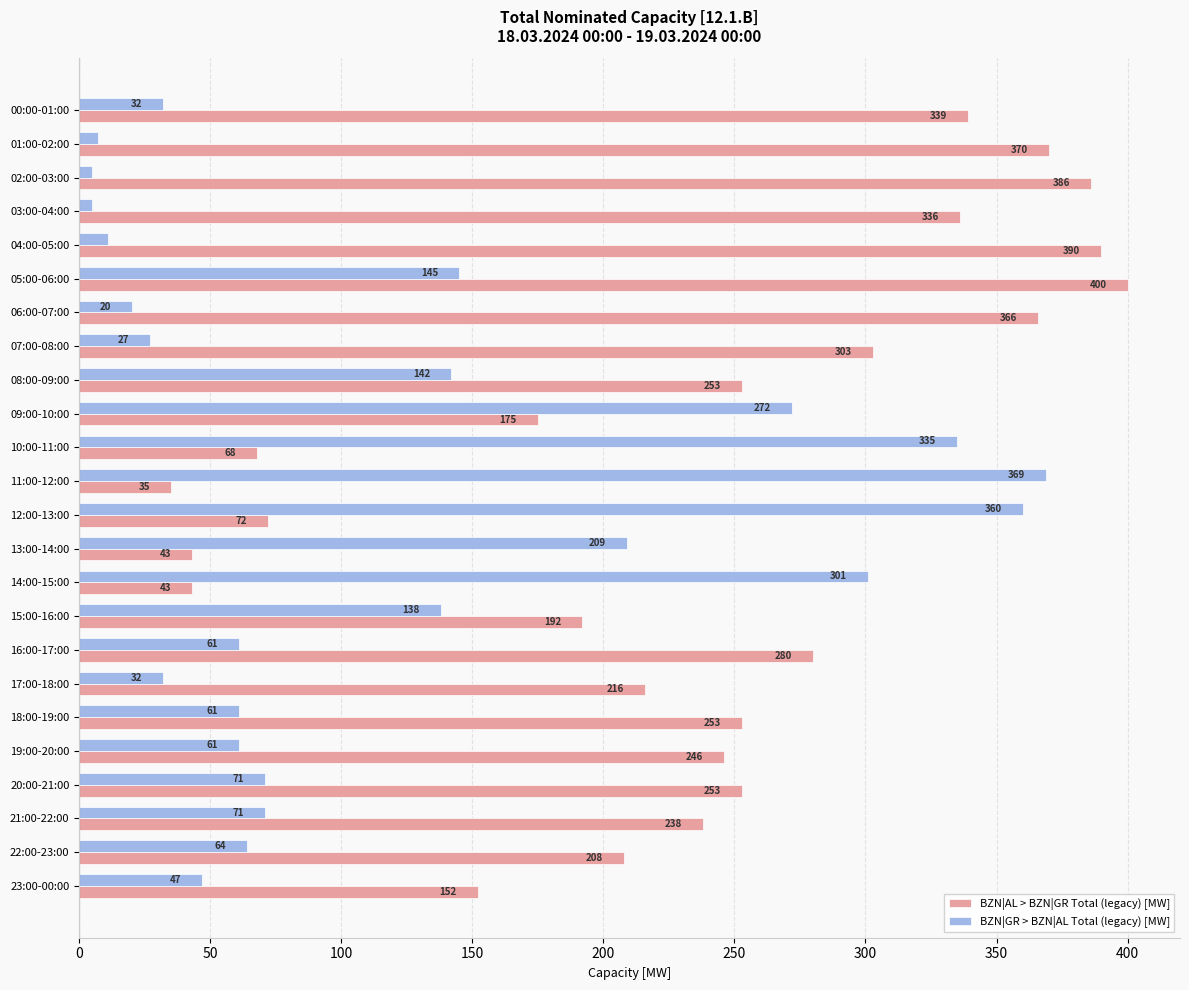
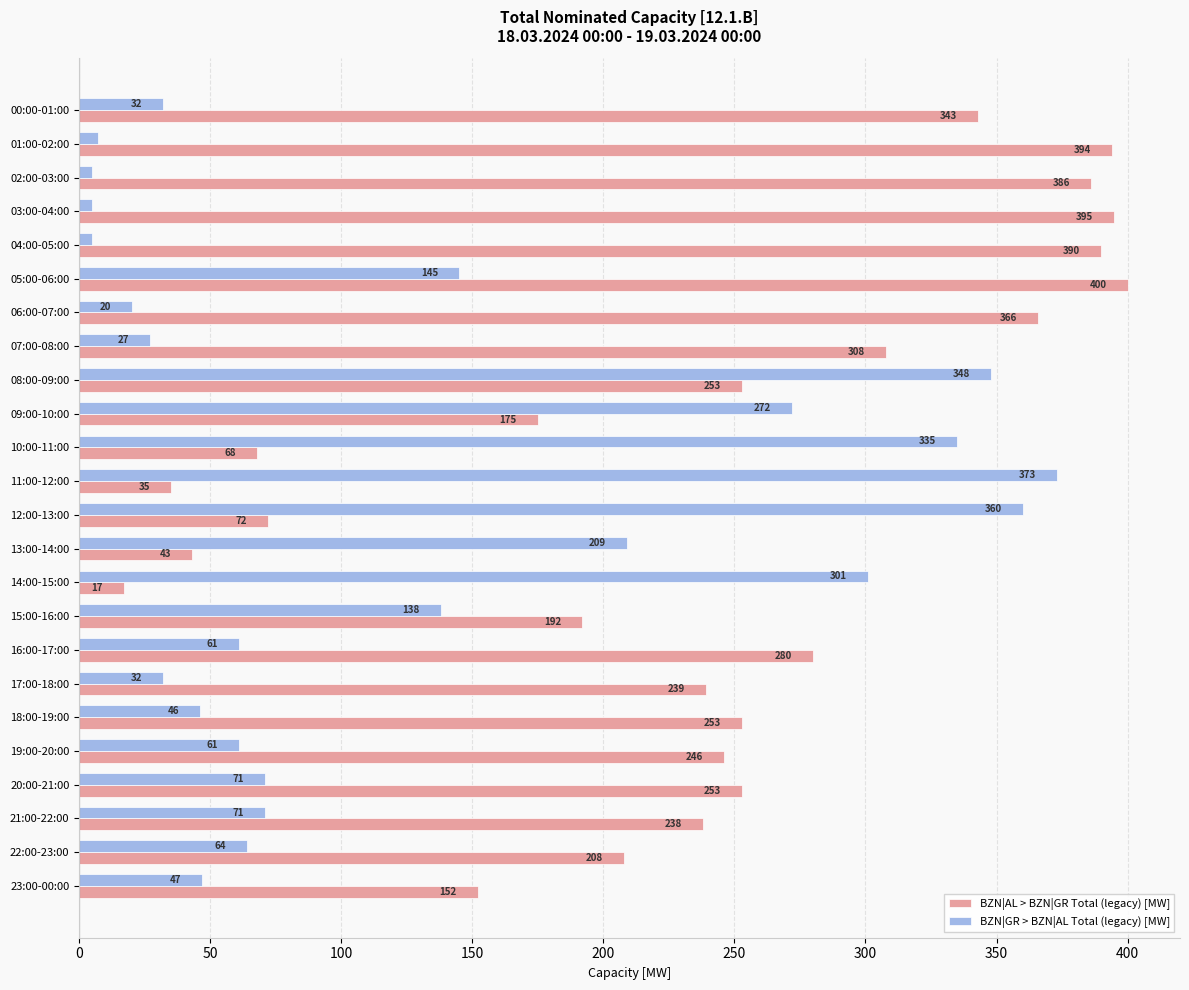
  {
    "BZN|AL > BZN|GR Total (legacy) [MW]": {
-     "00:00-01:00": 339,
-     "01:00-02:00": 370,
+     "00:00-01:00": 343,
+     "01:00-02:00": 394,
      "02:00-03:00": 386,
-     "03:00-04:00": 336,
+     "03:00-04:00": 395,
      "04:00-05:00": 390,
      "05:00-06:00": 400,
      "06:00-07:00": 366,
-     "07:00-08:00": 303,
+     "07:00-08:00": 308,
      "08:00-09:00": 253,
      "09:00-10:00": 175,
      "10:00-11:00": 68,
      "11:00-12:00": 35,
      "12:00-13:00": 72,
      "13:00-14:00": 43,
-     "14:00-15:00": 43,
+     "14:00-15:00": 17,
      "15:00-16:00": 192,
      "16:00-17:00": 280,
-     "17:00-18:00": 216,
+     "17:00-18:00": 239,
      "18:00-19:00": 253,
      "19:00-20:00": 246,
      "20:00-21:00": 253,
      "21:00-22:00": 238,
      "22:00-23:00": 208,
      "23:00-00:00": 152
    },
    "BZN|GR > BZN|AL Total (legacy) [MW]": {
      "00:00-01:00": 32,
-     "04:00-05:00": 11,
+     "04:00-05:00": 5,
      "05:00-06:00": 145,
      "06:00-07:00": 20,
      "07:00-08:00": 27,
-     "08:00-09:00": 142,
+     "08:00-09:00": 348,
      "09:00-10:00": 272,
      "10:00-11:00": 335,
-     "11:00-12:00": 369,
+     "11:00-12:00": 373,
      "12:00-13:00": 360,
      "13:00-14:00": 209,
      "14:00-15:00": 301,
      "15:00-16:00": 138,
      "16:00-17:00": 61,
      "17:00-18:00": 32,
-     "18:00-19:00": 61,
+     "18:00-19:00": 46,
      "19:00-20:00": 61,
      "20:00-21:00": 71,
      "21:00-22:00": 71,
      "22:00-23:00": 64,
      "23:00-00:00": 47
    }
  }
